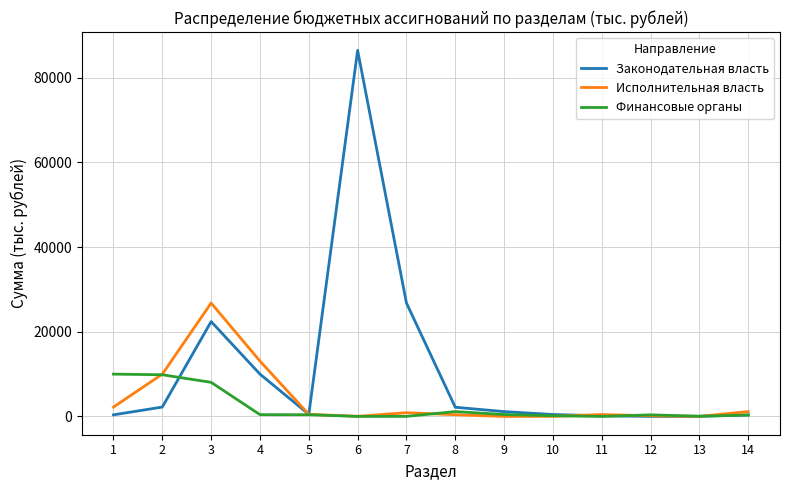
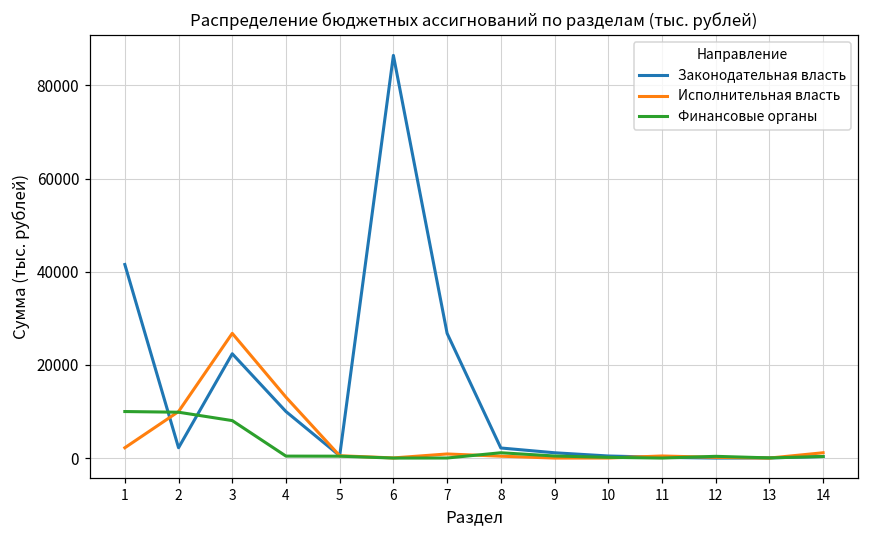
  {
    "Законодательная власть": {
-     "1": 0,
+     "1": 42000,
      "2": 2000,
      "3": 22000,
      "4": 10000,
      "6": 86000,
      "7": 27000,
      "8": 2000,
      "9": 1000
    },
    "Исполнительная власть": {
      "1": 2000,
      "3": 27000,
      "4": 13000,
      "7": 1000,
      "8": 0,
      "14": 1000
    },
    "Финансовые органы": {
      "1": 10000,
      "3": 8000,
      "4": 0,
      "7": 0,
      "8": 1000
    }
  }
